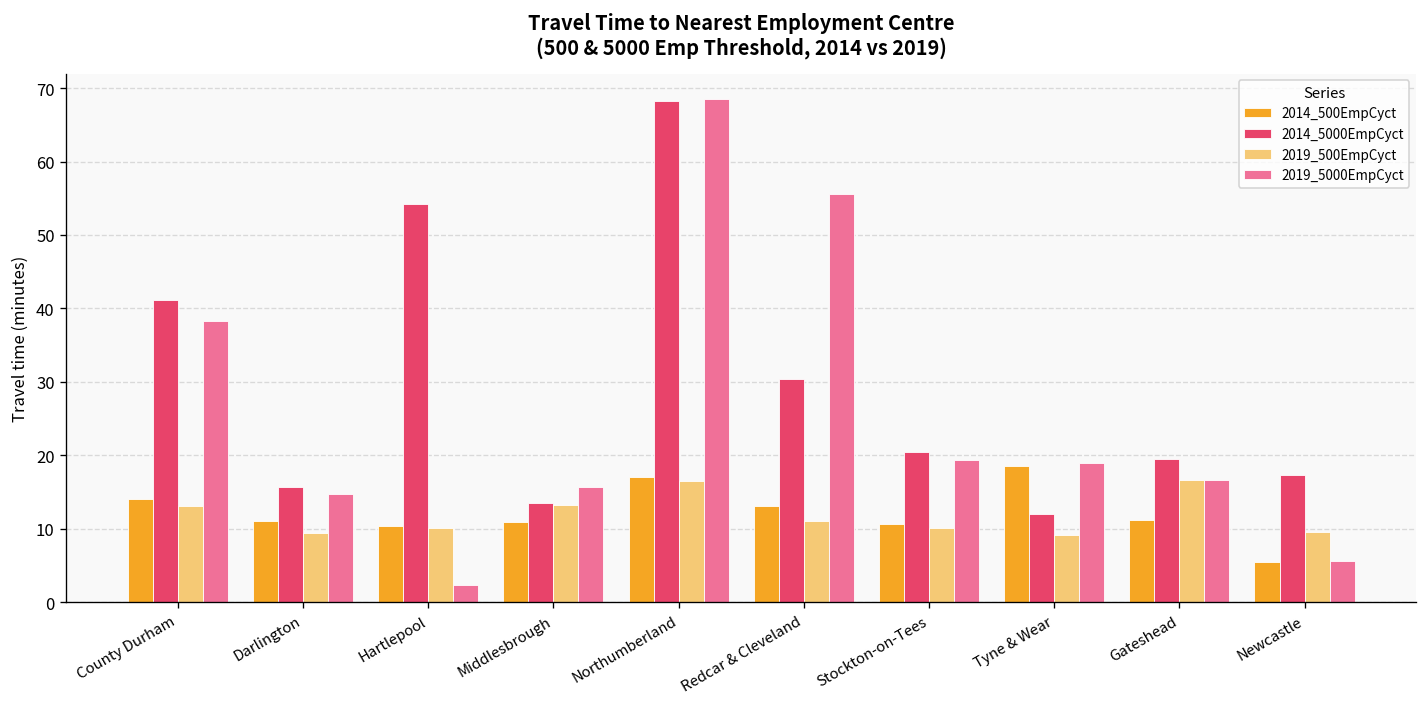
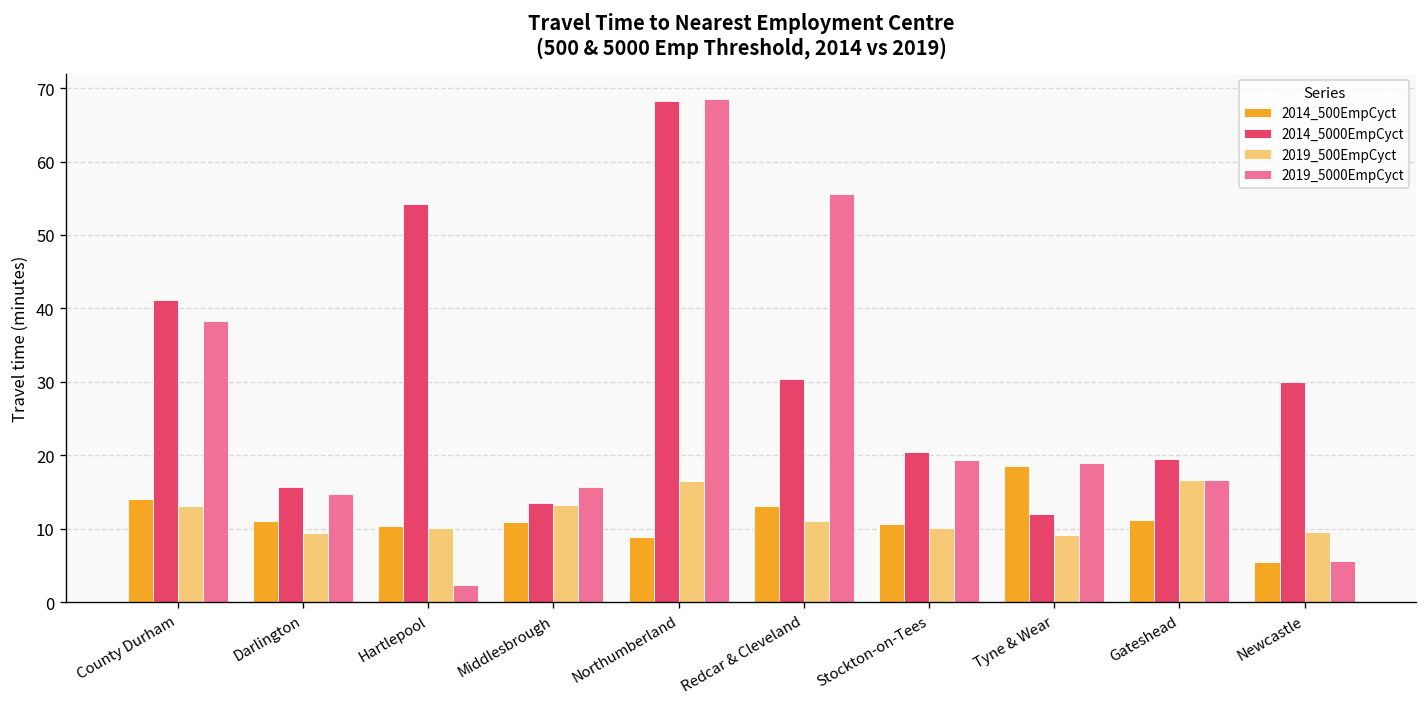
  {
    "2014_500EmpCyct": {
      "County Durham": 14,
      "Darlington": 11,
      "Hartlepool": 10,
      "Middlesbrough": 11,
-     "Northumberland": 17,
+     "Northumberland": 9,
      "Redcar & Cleveland": 13,
      "Stockton-on-Tees": 11,
      "Tyne & Wear": 19,
      "Gateshead": 11,
      "Newcastle": 5
    },
    "2014_5000EmpCyct": {
      "County Durham": 41,
      "Darlington": 16,
      "Hartlepool": 54,
      "Middlesbrough": 14,
      "Northumberland": 68,
      "Redcar & Cleveland": 30,
      "Stockton-on-Tees": 21,
      "Tyne & Wear": 12,
      "Gateshead": 20,
-     "Newcastle": 17
+     "Newcastle": 30
    },
    "2019_500EmpCyct": {
      "County Durham": 13,
      "Darlington": 9,
      "Hartlepool": 10,
      "Middlesbrough": 13,
      "Northumberland": 17,
      "Redcar & Cleveland": 11,
      "Stockton-on-Tees": 10,
      "Tyne & Wear": 9,
      "Gateshead": 17,
      "Newcastle": 10
    },
    "2019_5000EmpCyct": {
      "County Durham": 38,
      "Darlington": 15,
      "Hartlepool": 2,
      "Middlesbrough": 16,
      "Northumberland": 69,
      "Redcar & Cleveland": 56,
      "Stockton-on-Tees": 19,
      "Tyne & Wear": 19,
      "Gateshead": 17,
      "Newcastle": 6
    }
  }
